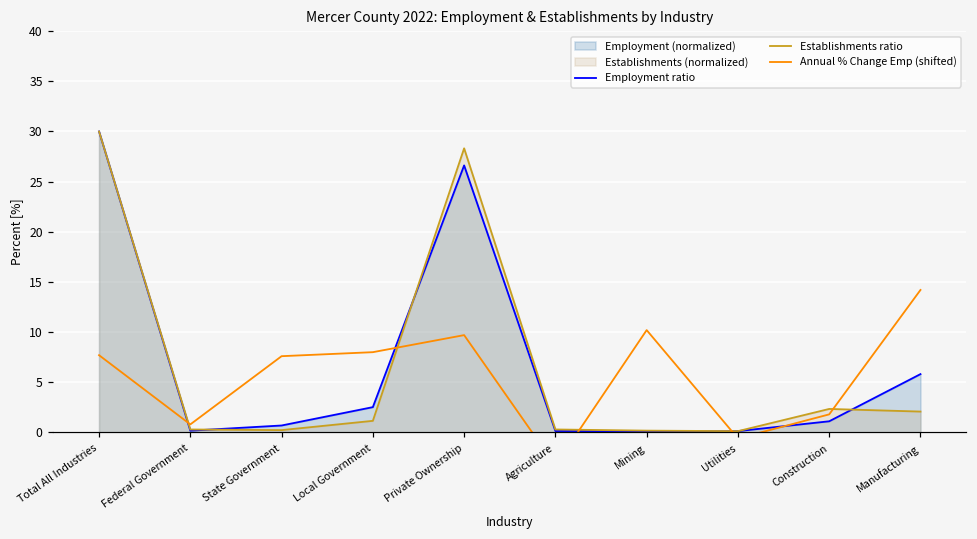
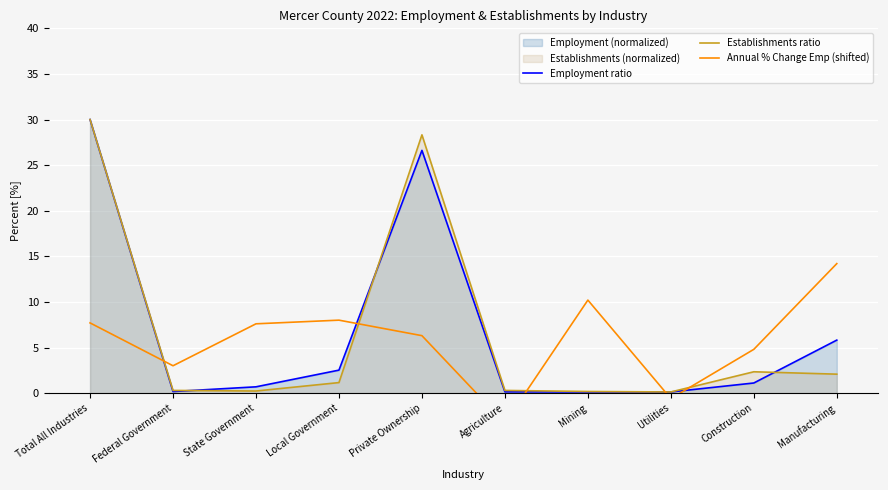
  {
    "Annual % Change Emp (shifted)": {
      "Total All Industries": 8,
-     "Federal Government": 1,
+     "Federal Government": 3,
      "State Government": 8,
      "Local Government": 8,
-     "Private Ownership": 10,
+     "Private Ownership": 6,
      "Mining": 10,
-     "Construction": 2,
+     "Construction": 5,
      "Manufacturing": 14
    }
  }
